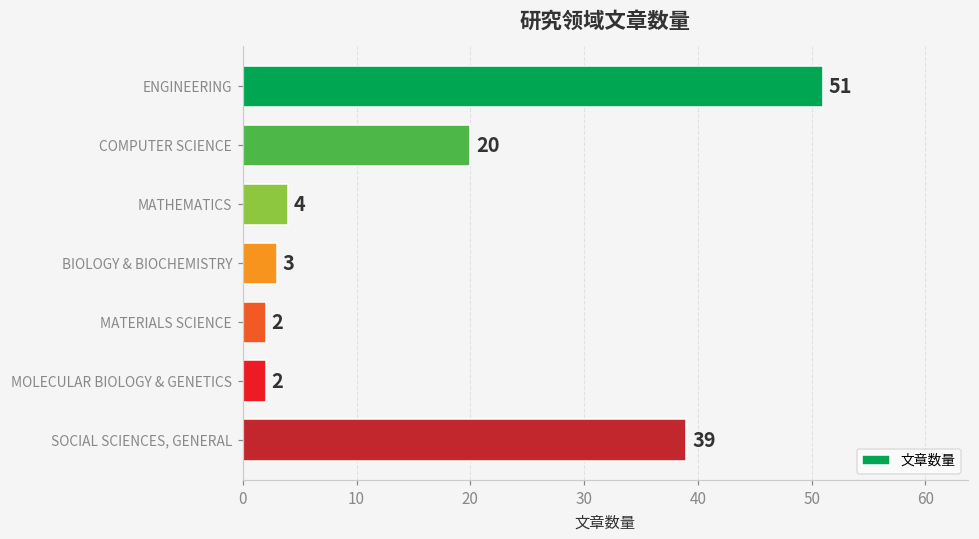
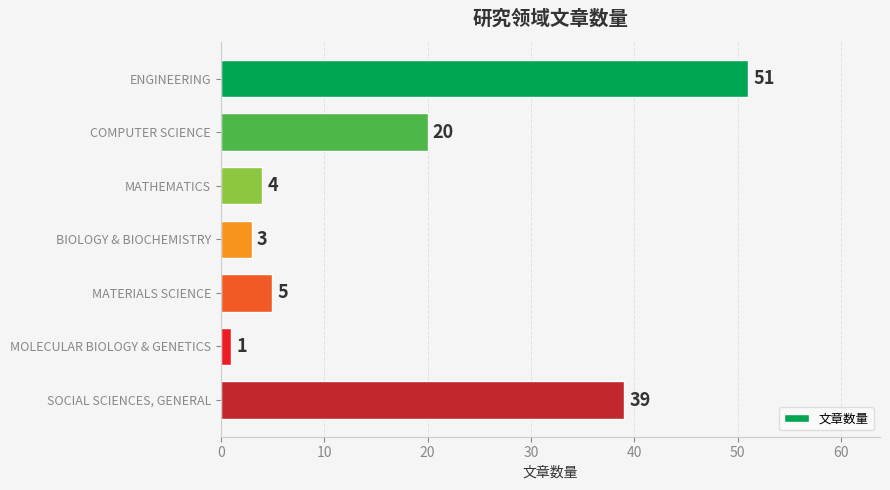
  {
    "ENGINEERING": 51,
    "COMPUTER SCIENCE": 20,
    "MATHEMATICS": 4,
    "BIOLOGY & BIOCHEMISTRY": 3,
-   "MATERIALS SCIENCE": 2,
-   "MOLECULAR BIOLOGY & GENETICS": 2,
+   "MATERIALS SCIENCE": 5,
+   "MOLECULAR BIOLOGY & GENETICS": 1,
    "SOCIAL SCIENCES, GENERAL": 39
  }
